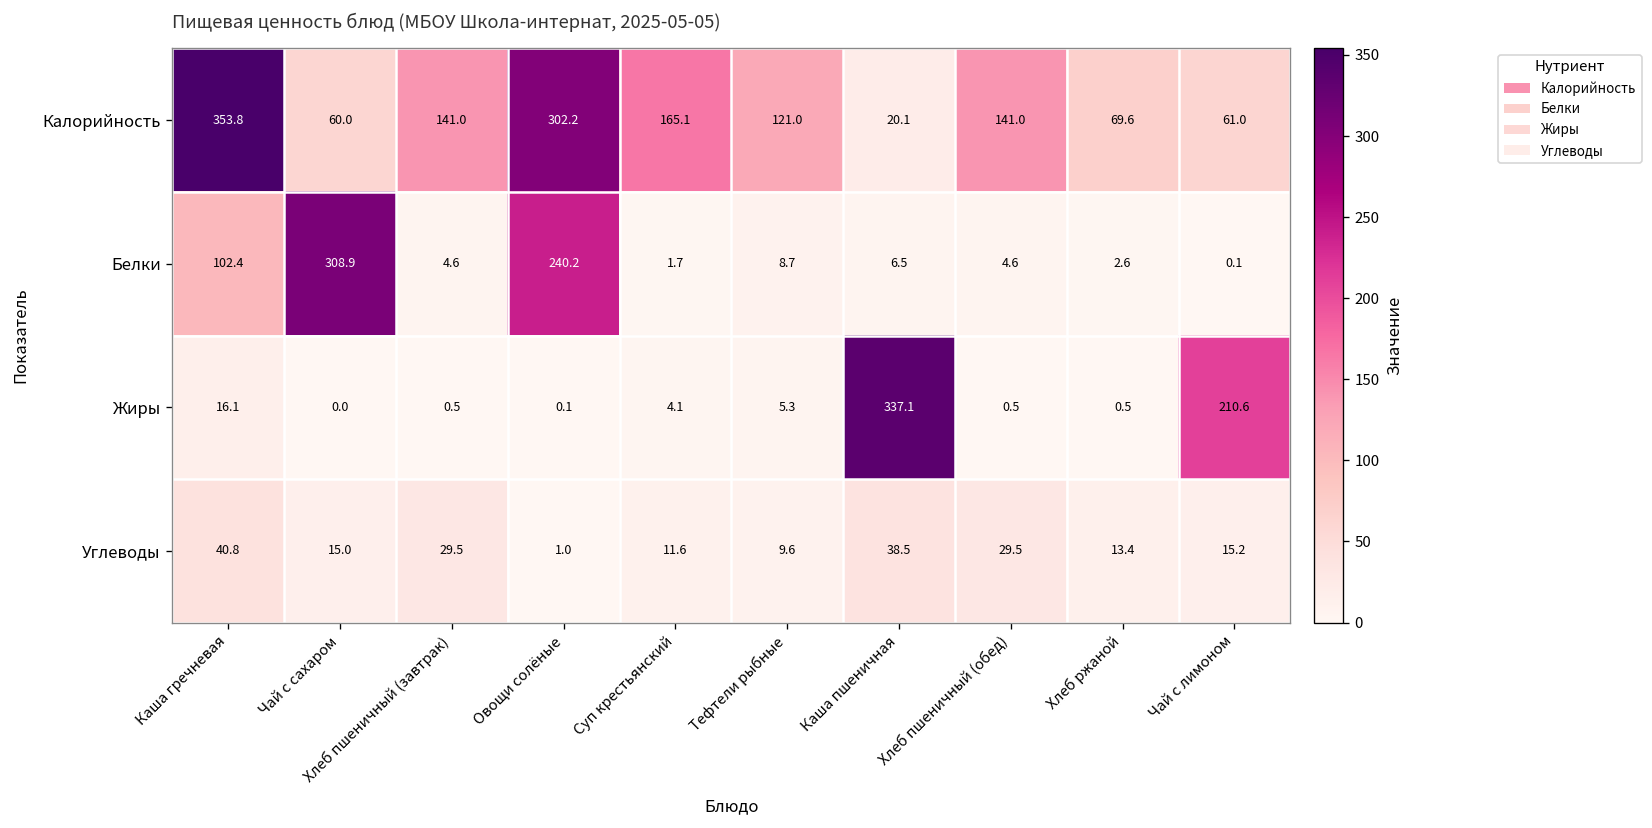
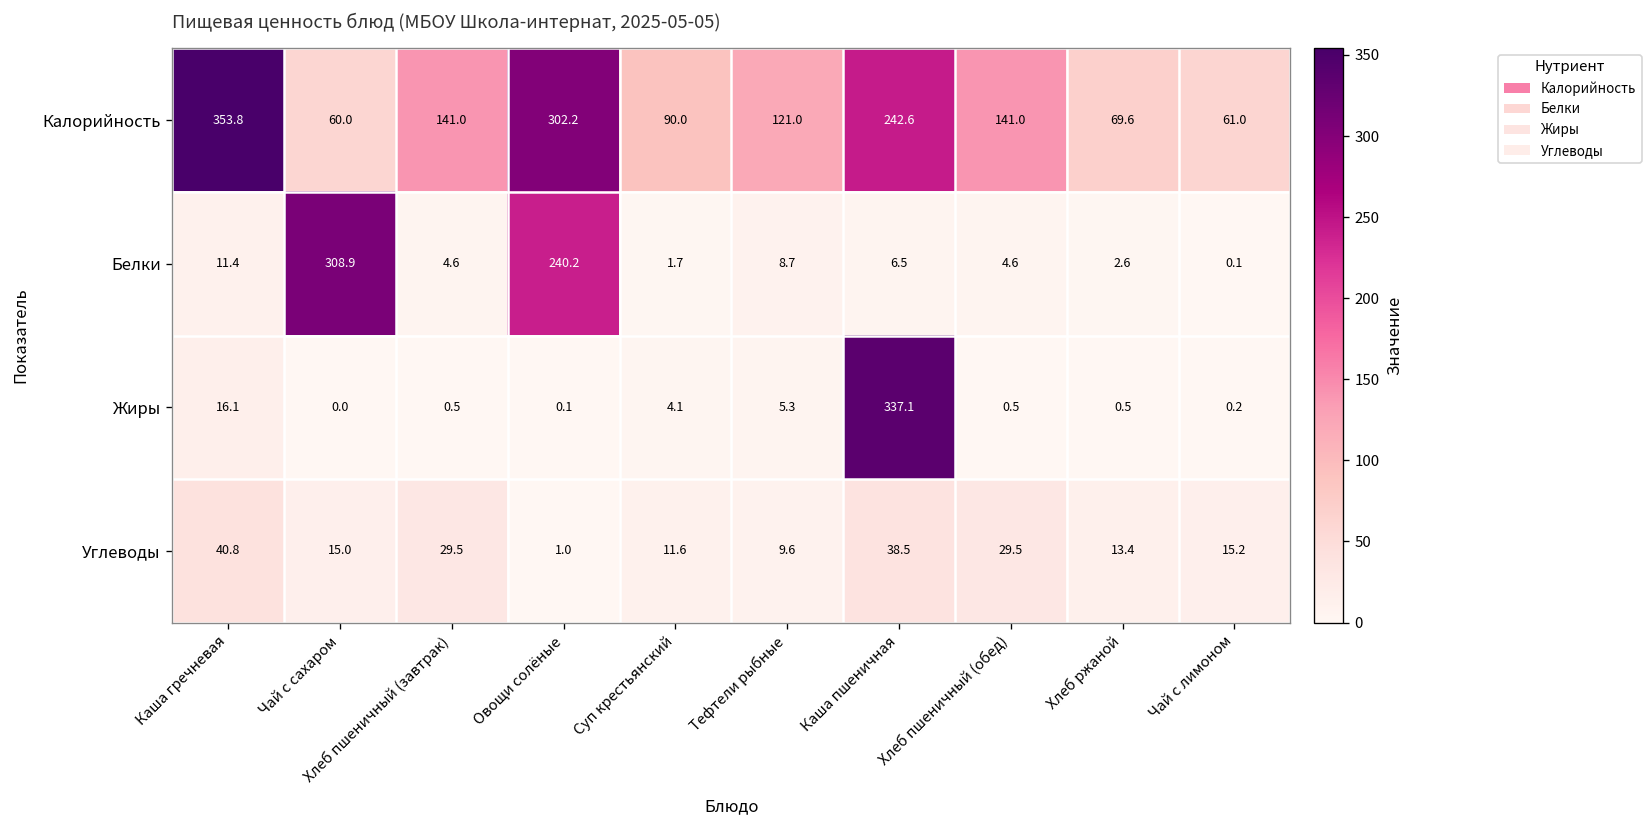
  {
    "Калорийность": {
      "Каша гречневая": 353.8,
      "Чай с сахаром": 60.0,
      "Хлеб пшеничный (завтрак)": 141.0,
      "Овощи солёные": 302.2,
-     "Суп крестьянский": 165.1,
+     "Суп крестьянский": 90.0,
      "Тефтели рыбные": 121.0,
-     "Каша пшеничная": 20.1,
+     "Каша пшеничная": 242.6,
      "Хлеб пшеничный (обед)": 141.0,
      "Хлеб ржаной": 69.6,
      "Чай с лимоном": 61.0
    },
    "Белки": {
-     "Каша гречневая": 102.4,
+     "Каша гречневая": 11.4,
      "Чай с сахаром": 308.9,
      "Хлеб пшеничный (завтрак)": 4.6,
      "Овощи солёные": 240.2,
      "Суп крестьянский": 1.7,
      "Тефтели рыбные": 8.7,
      "Каша пшеничная": 6.5,
      "Хлеб пшеничный (обед)": 4.6,
      "Хлеб ржаной": 2.6,
      "Чай с лимоном": 0.1
    },
    "Жиры": {
      "Каша гречневая": 16.1,
      "Чай с сахаром": 0.0,
      "Хлеб пшеничный (завтрак)": 0.5,
      "Овощи солёные": 0.1,
      "Суп крестьянский": 4.1,
      "Тефтели рыбные": 5.3,
      "Каша пшеничная": 337.1,
      "Хлеб пшеничный (обед)": 0.5,
      "Хлеб ржаной": 0.5,
-     "Чай с лимоном": 210.6
+     "Чай с лимоном": 0.2
    },
    "Углеводы": {
      "Каша гречневая": 40.8,
      "Чай с сахаром": 15.0,
      "Хлеб пшеничный (завтрак)": 29.5,
      "Овощи солёные": 1.0,
      "Суп крестьянский": 11.6,
      "Тефтели рыбные": 9.6,
      "Каша пшеничная": 38.5,
      "Хлеб пшеничный (обед)": 29.5,
      "Хлеб ржаной": 13.4,
      "Чай с лимоном": 15.2
    }
  }
